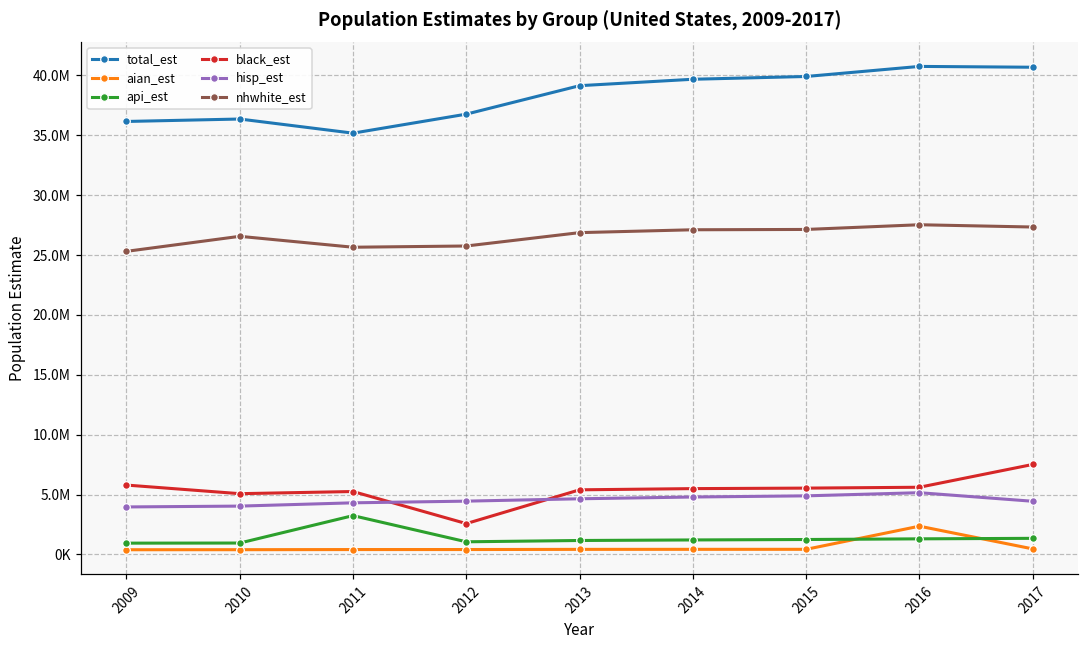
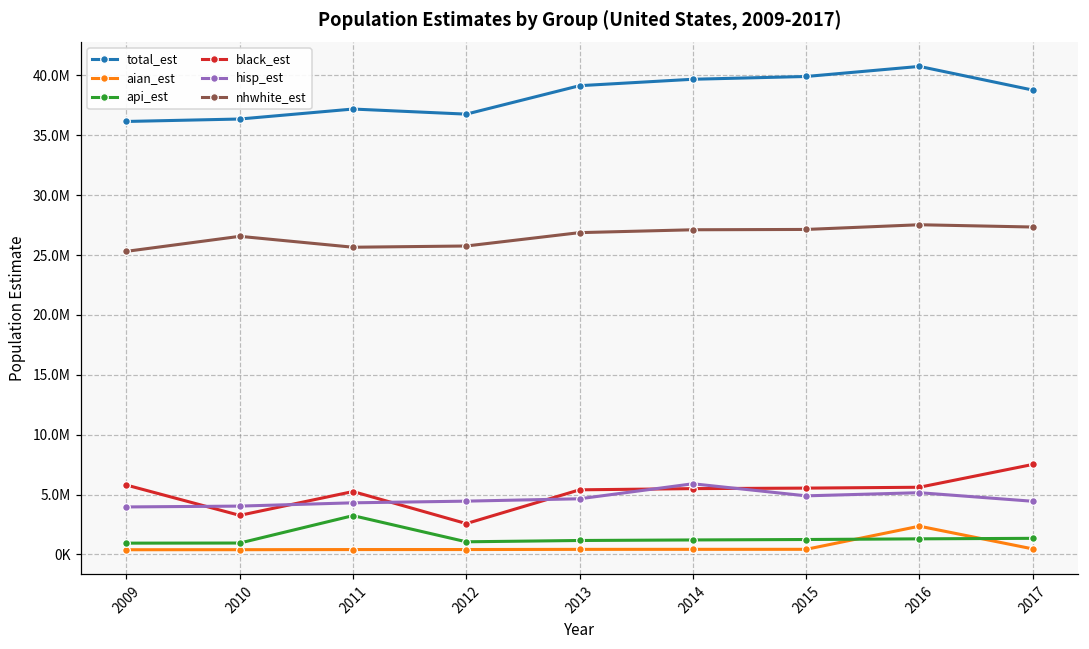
  {
    "total_est": {
      "2009": 36200000,
      "2010": 36400000,
-     "2011": 35200000,
+     "2011": 37200000,
      "2012": 36800000,
      "2013": 39100000,
      "2014": 39700000,
      "2015": 39900000,
      "2016": 40700000,
-     "2017": 40700000
+     "2017": 38800000
    },
    "aian_est": {
      "2009": 400000,
      "2010": 400000,
      "2011": 400000,
      "2012": 400000,
      "2013": 400000,
      "2014": 400000,
      "2015": 400000,
      "2016": 2400000,
      "2017": 500000
    },
    "api_est": {
      "2009": 900000,
      "2010": 900000,
      "2011": 3200000,
      "2012": 1100000,
      "2013": 1200000,
      "2014": 1200000,
      "2015": 1200000,
      "2016": 1300000,
      "2017": 1300000
    },
    "black_est": {
      "2009": 5800000,
-     "2010": 5100000,
+     "2010": 3300000,
      "2011": 5300000,
      "2012": 2600000,
      "2013": 5400000,
      "2014": 5500000,
      "2015": 5500000,
      "2016": 5600000,
      "2017": 7500000
    },
    "hisp_est": {
      "2009": 4000000,
      "2010": 4000000,
      "2011": 4300000,
      "2012": 4400000,
      "2013": 4600000,
-     "2014": 4800000,
+     "2014": 5900000,
      "2015": 4900000,
      "2016": 5200000,
      "2017": 4400000
    },
    "nhwhite_est": {
      "2009": 25300000,
      "2010": 26600000,
      "2011": 25600000,
      "2012": 25800000,
      "2013": 26900000,
      "2014": 27100000,
      "2015": 27100000,
      "2016": 27500000,
      "2017": 27300000
    }
  }
